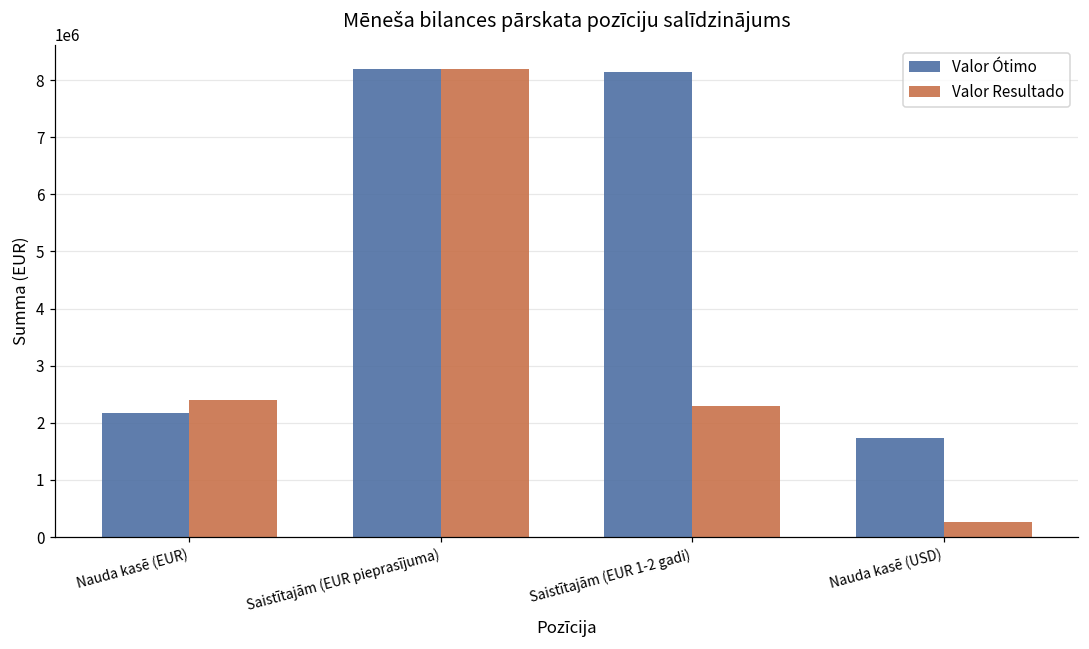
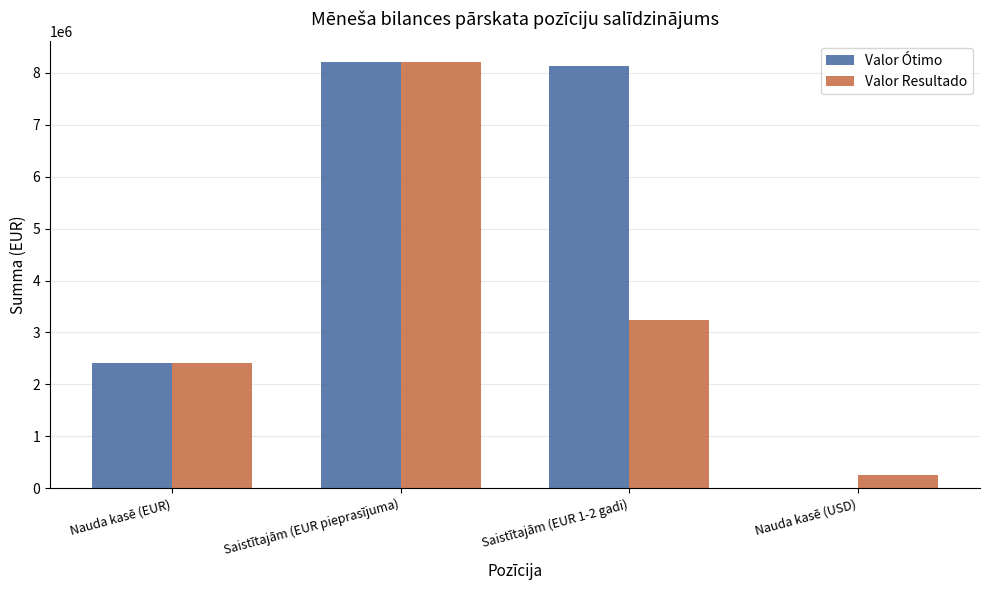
  {
    "Valor Ótimo": {
-     "Nauda kasē (EUR)": 2200000,
+     "Nauda kasē (EUR)": 2400000,
      "Saistītajām (EUR pieprasījuma)": 8200000,
      "Saistītajām (EUR 1-2 gadi)": 8100000,
-     "Nauda kasē (USD)": 1700000
+     "Nauda kasē (USD)": 0
    },
    "Valor Resultado": {
      "Nauda kasē (EUR)": 2400000,
      "Saistītajām (EUR pieprasījuma)": 8200000,
-     "Saistītajām (EUR 1-2 gadi)": 2300000,
+     "Saistītajām (EUR 1-2 gadi)": 3200000,
      "Nauda kasē (USD)": 300000
    }
  }
